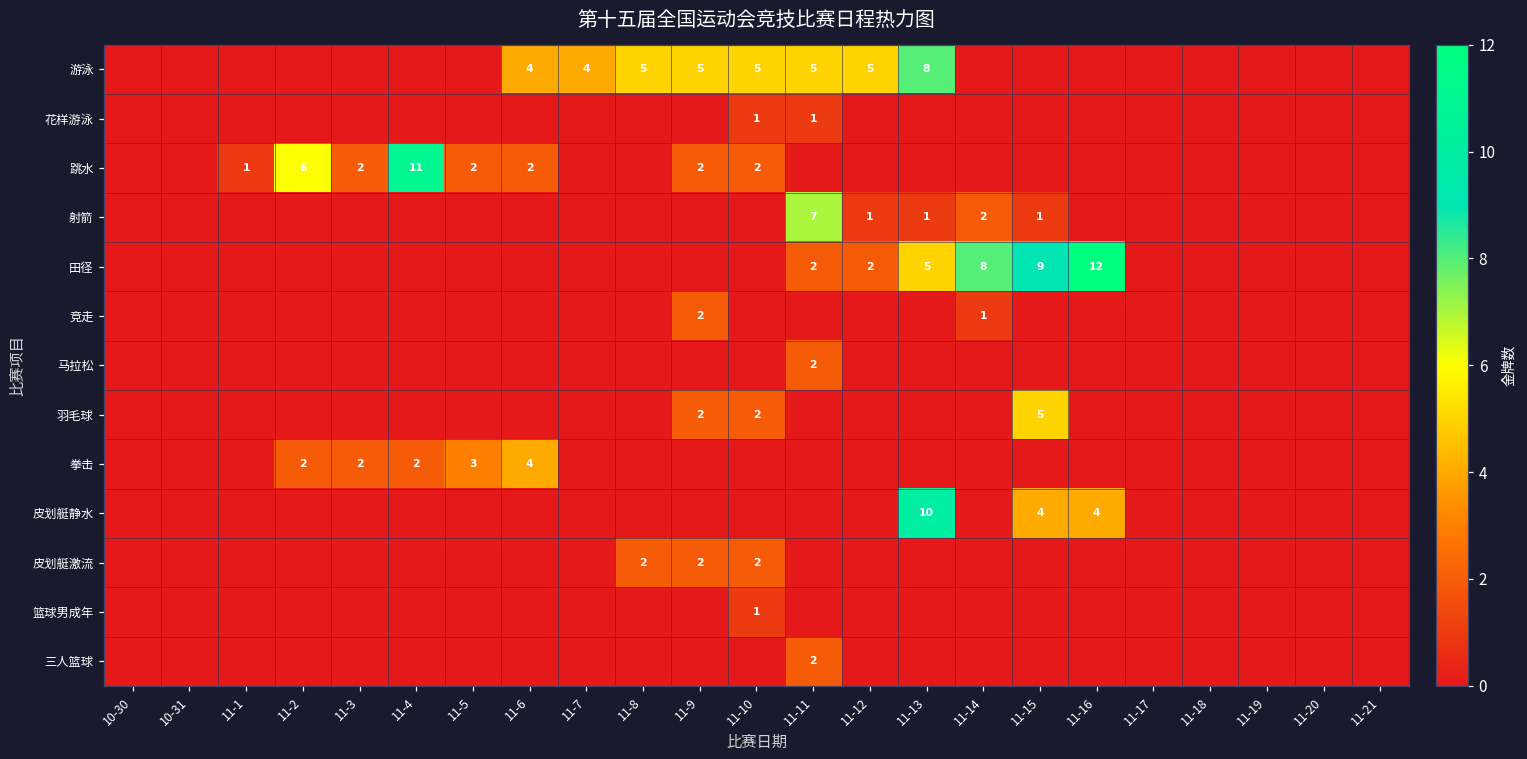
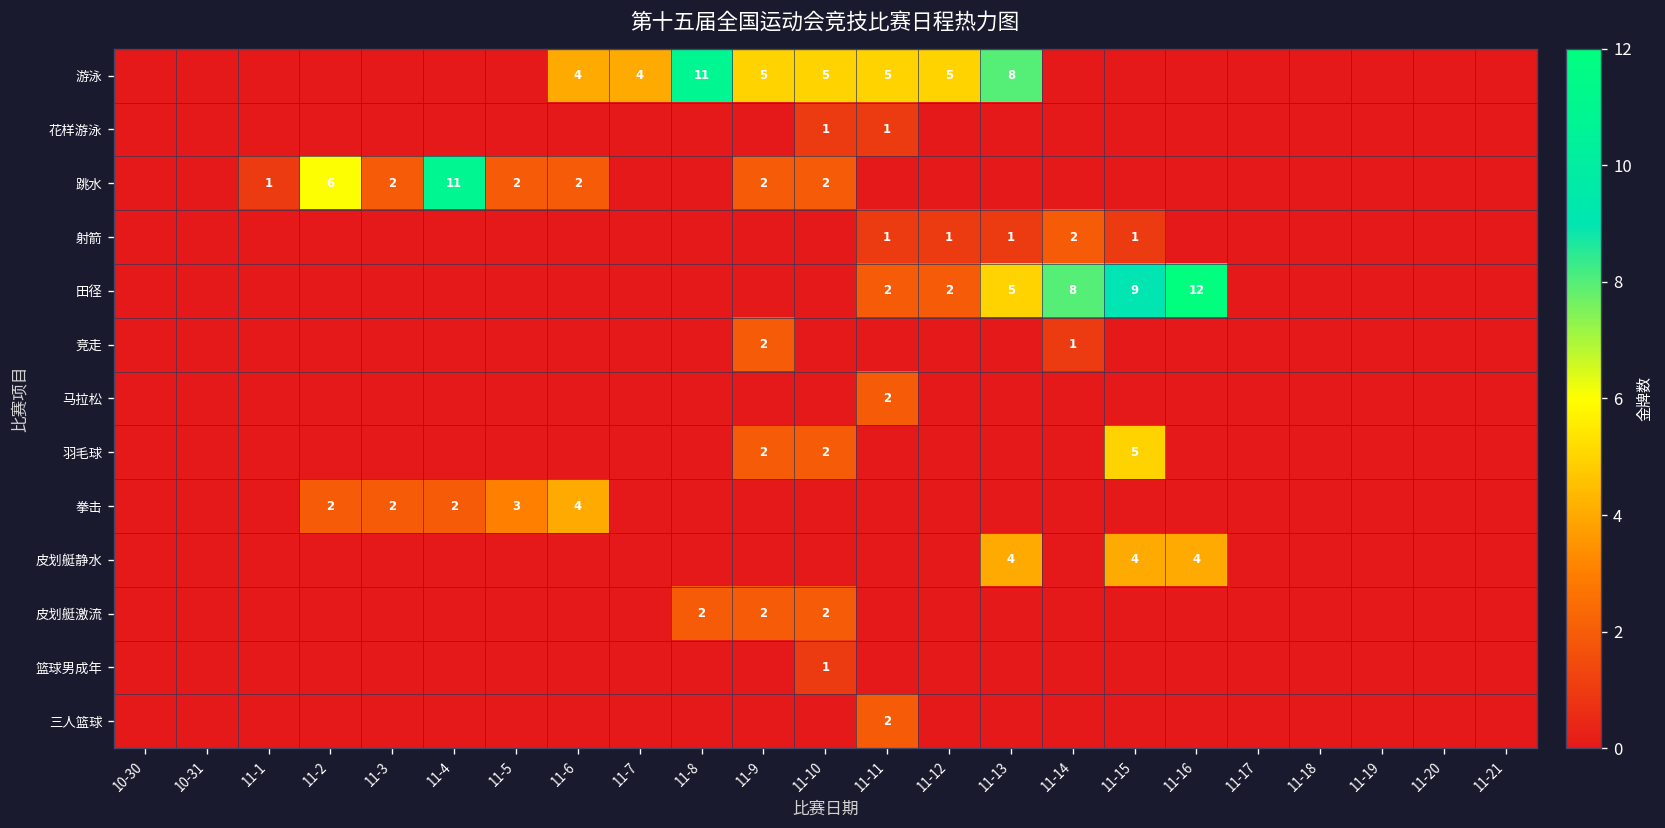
  {
    "游泳": {
      "11-6": 4,
      "11-7": 4,
-     "11-8": 5,
+     "11-8": 11,
      "11-9": 5,
      "11-10": 5,
      "11-11": 5,
      "11-12": 5,
      "11-13": 8
    },
    "花样游泳": {
      "11-10": 1,
      "11-11": 1
    },
    "跳水": {
      "11-1": 1,
      "11-2": 6,
      "11-3": 2,
      "11-4": 11,
      "11-5": 2,
      "11-6": 2,
      "11-9": 2,
      "11-10": 2
    },
    "射箭": {
-     "11-11": 7,
+     "11-11": 1,
      "11-12": 1,
      "11-13": 1,
      "11-14": 2,
      "11-15": 1
    },
    "田径": {
      "11-11": 2,
      "11-12": 2,
      "11-13": 5,
      "11-14": 8,
      "11-15": 9,
      "11-16": 12
    },
    "竞走": {
      "11-9": 2,
      "11-14": 1
    },
    "马拉松": {
      "11-11": 2
    },
    "羽毛球": {
      "11-9": 2,
      "11-10": 2,
      "11-15": 5
    },
    "拳击": {
      "11-2": 2,
      "11-3": 2,
      "11-4": 2,
      "11-5": 3,
      "11-6": 4
    },
    "皮划艇静水": {
-     "11-13": 10,
+     "11-13": 4,
      "11-15": 4,
      "11-16": 4
    },
    "皮划艇激流": {
      "11-8": 2,
      "11-9": 2,
      "11-10": 2
    },
    "篮球男成年": {
      "11-10": 1
    },
    "三人篮球": {
      "11-11": 2
    }
  }
